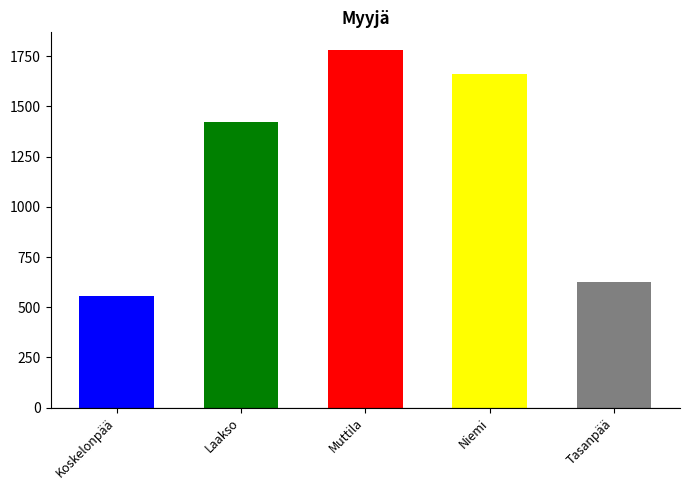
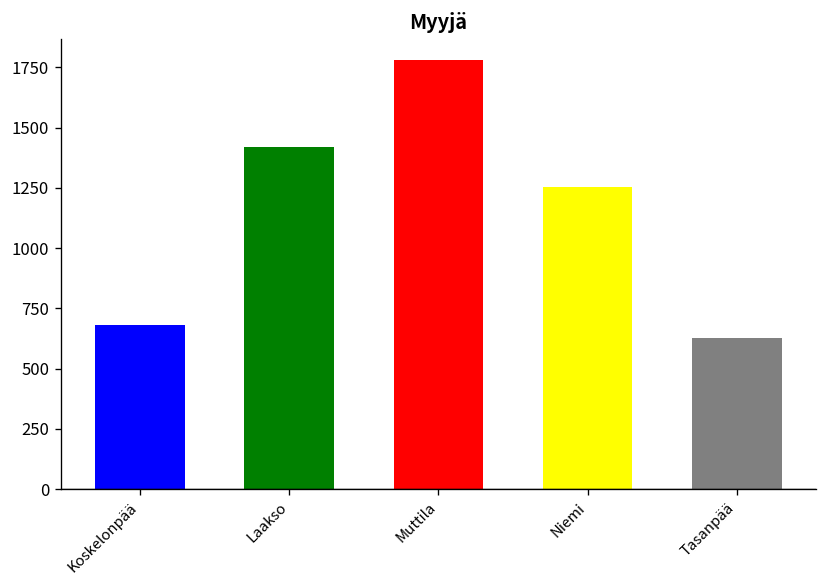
  {
-   "Koskelonpää": 560,
+   "Koskelonpää": 680,
    "Laakso": 1420,
    "Muttila": 1780,
-   "Niemi": 1660,
+   "Niemi": 1260,
    "Tasanpää": 630
  }
